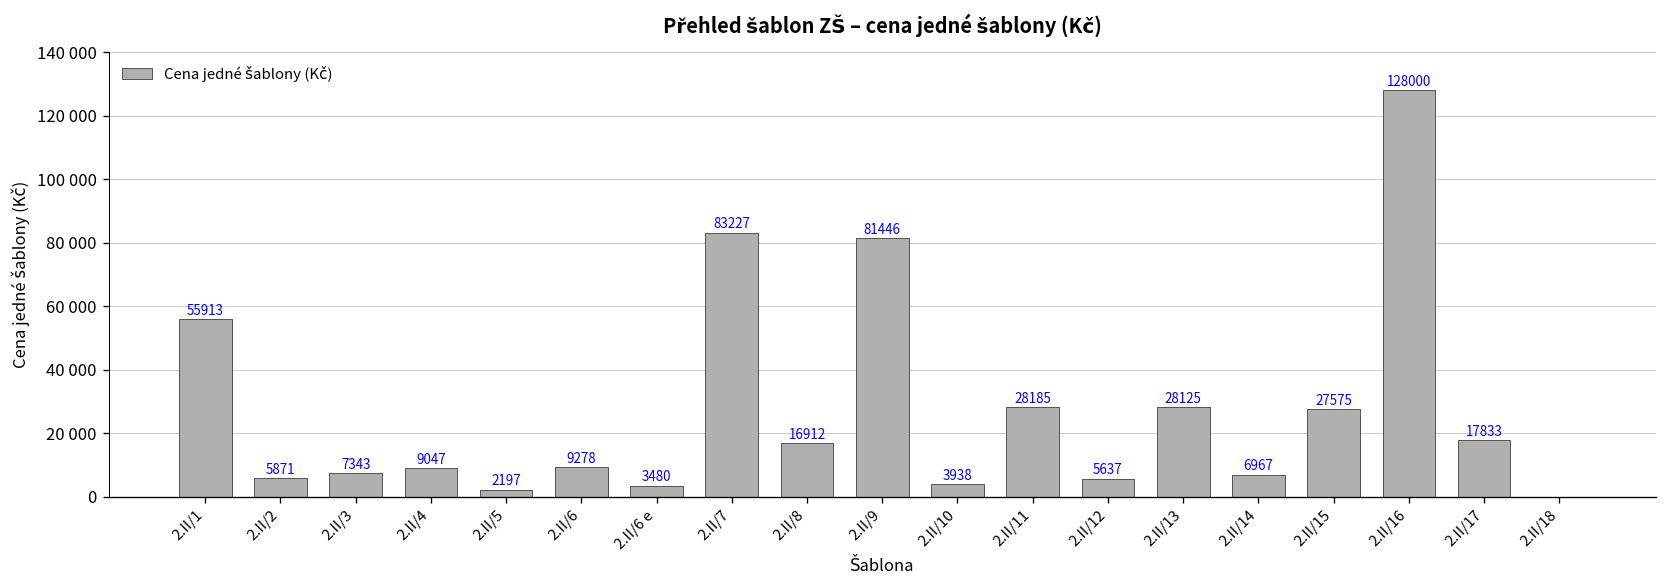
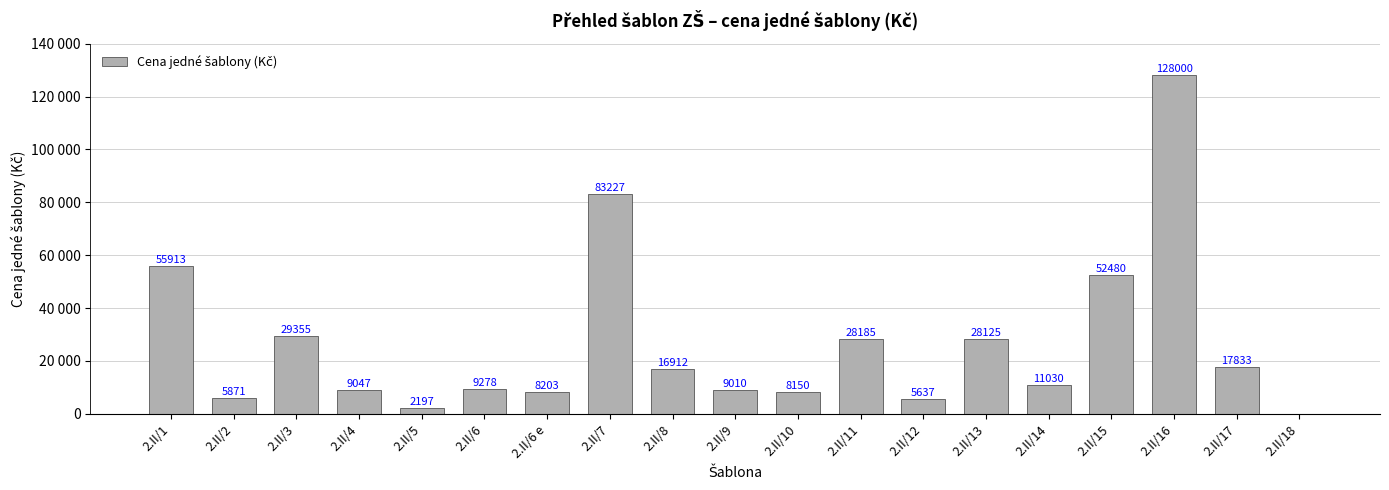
  {
    "2.II/1": 55913,
    "2.II/2": 5871,
-   "2.II/3": 7343,
+   "2.II/3": 29355,
    "2.II/4": 9047,
    "2.II/5": 2197,
    "2.II/6": 9278,
-   "2.II/6 e": 3480,
+   "2.II/6 e": 8203,
    "2.II/7": 83227,
    "2.II/8": 16912,
-   "2.II/9": 81446,
-   "2.II/10": 3938,
+   "2.II/9": 9010,
+   "2.II/10": 8150,
    "2.II/11": 28185,
    "2.II/12": 5637,
    "2.II/13": 28125,
-   "2.II/14": 6967,
-   "2.II/15": 27575,
+   "2.II/14": 11030,
+   "2.II/15": 52480,
    "2.II/16": 128000,
    "2.II/17": 17833
  }
